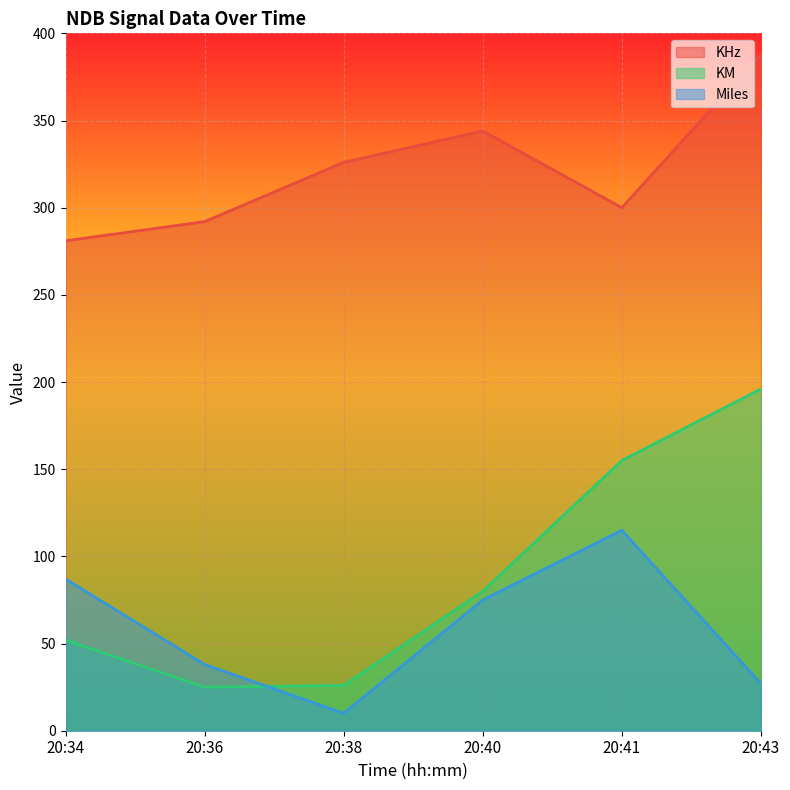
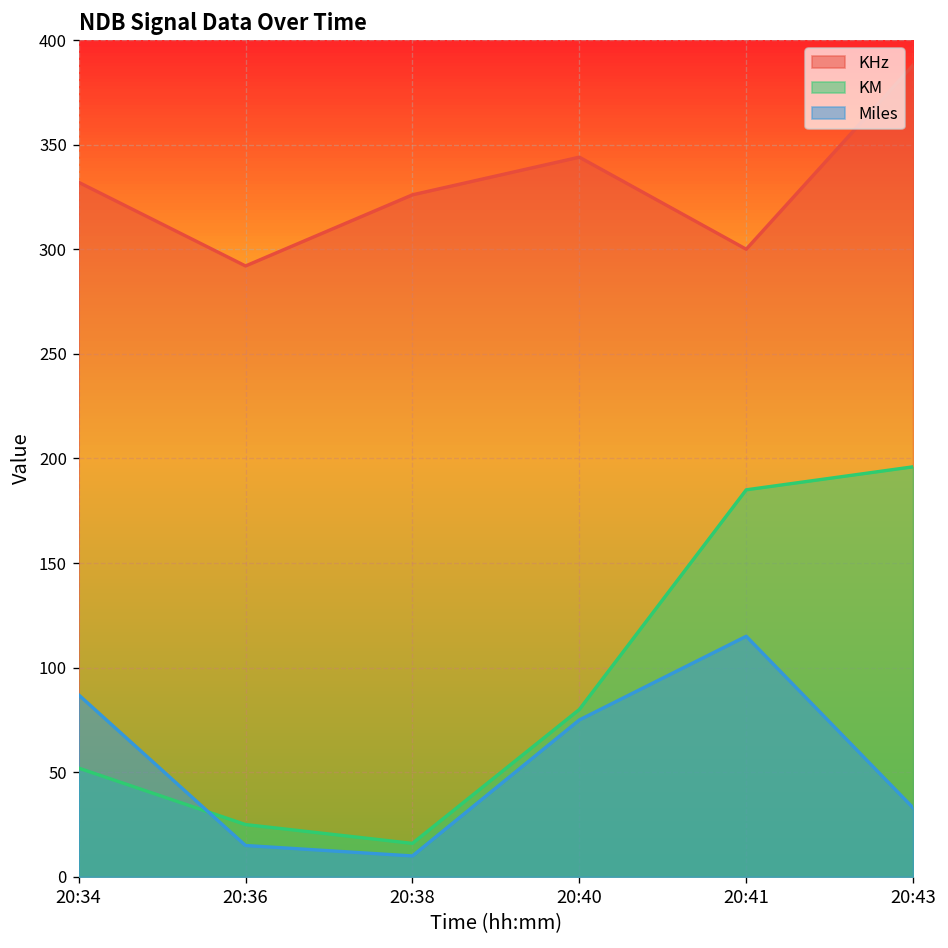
  {
    "KHz": {
-     "20:34": 281,
+     "20:34": 332,
      "20:36": 292,
      "20:38": 326,
      "20:40": 344,
      "20:41": 300,
      "20:43": 388
    },
    "KM": {
      "20:34": 52,
      "20:36": 25,
-     "20:38": 26,
+     "20:38": 16,
      "20:40": 80,
-     "20:41": 155,
+     "20:41": 185,
      "20:43": 196
    },
    "Miles": {
      "20:34": 87,
-     "20:36": 38,
+     "20:36": 15,
      "20:38": 10,
      "20:40": 75,
      "20:41": 115,
-     "20:43": 27
+     "20:43": 33
    }
  }
